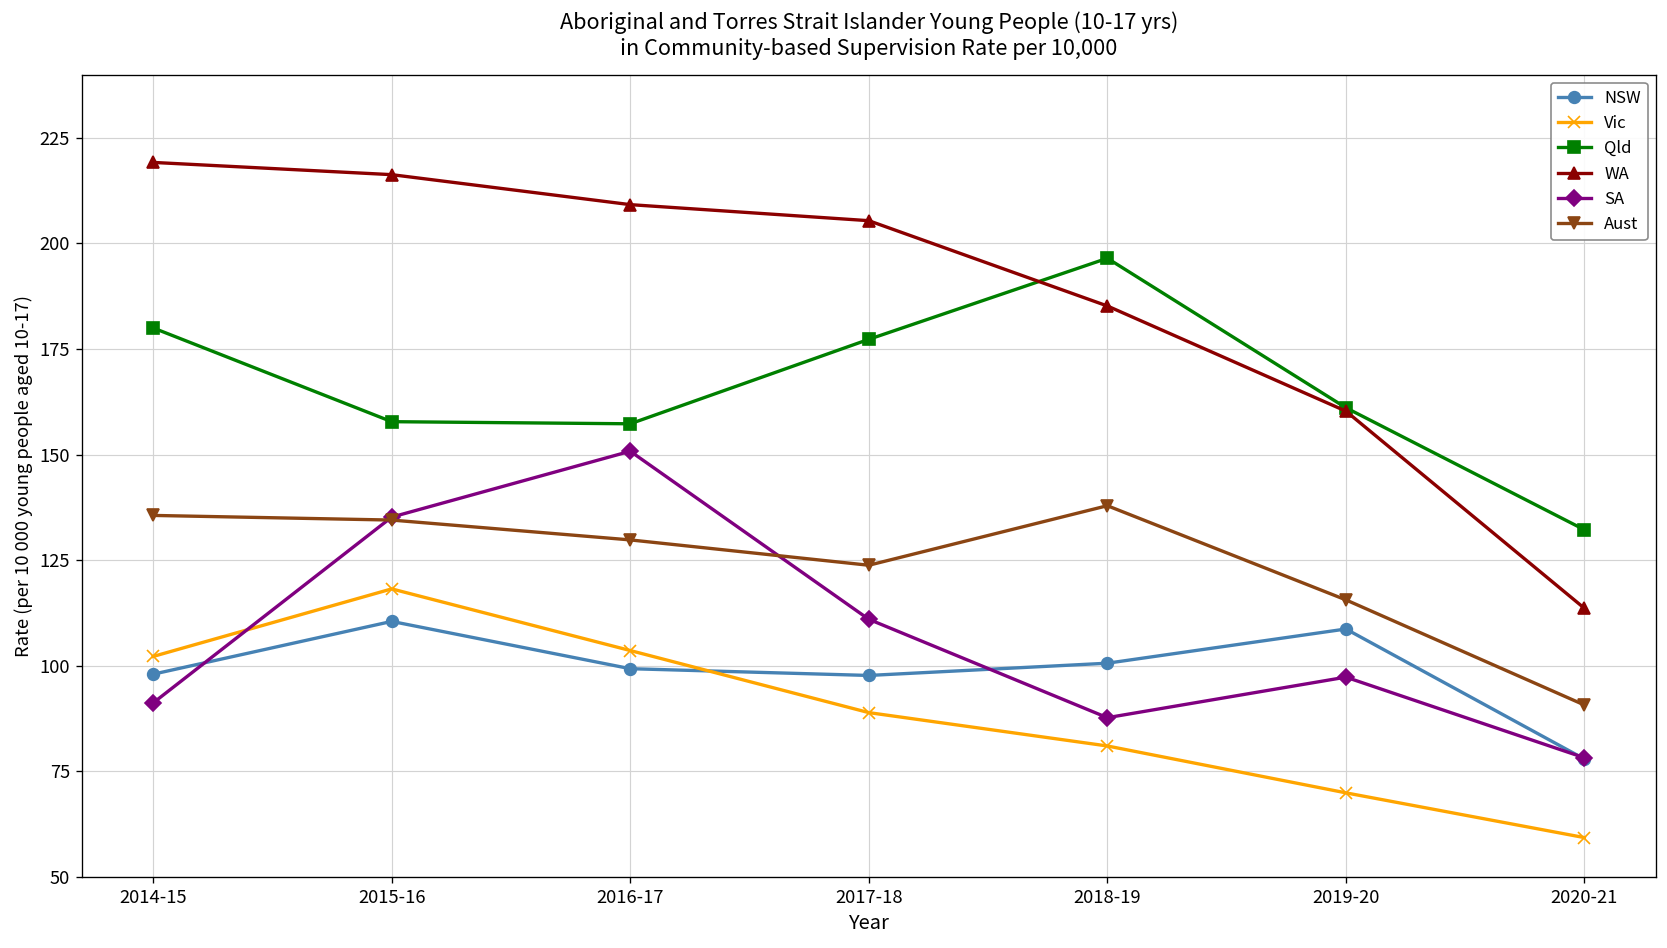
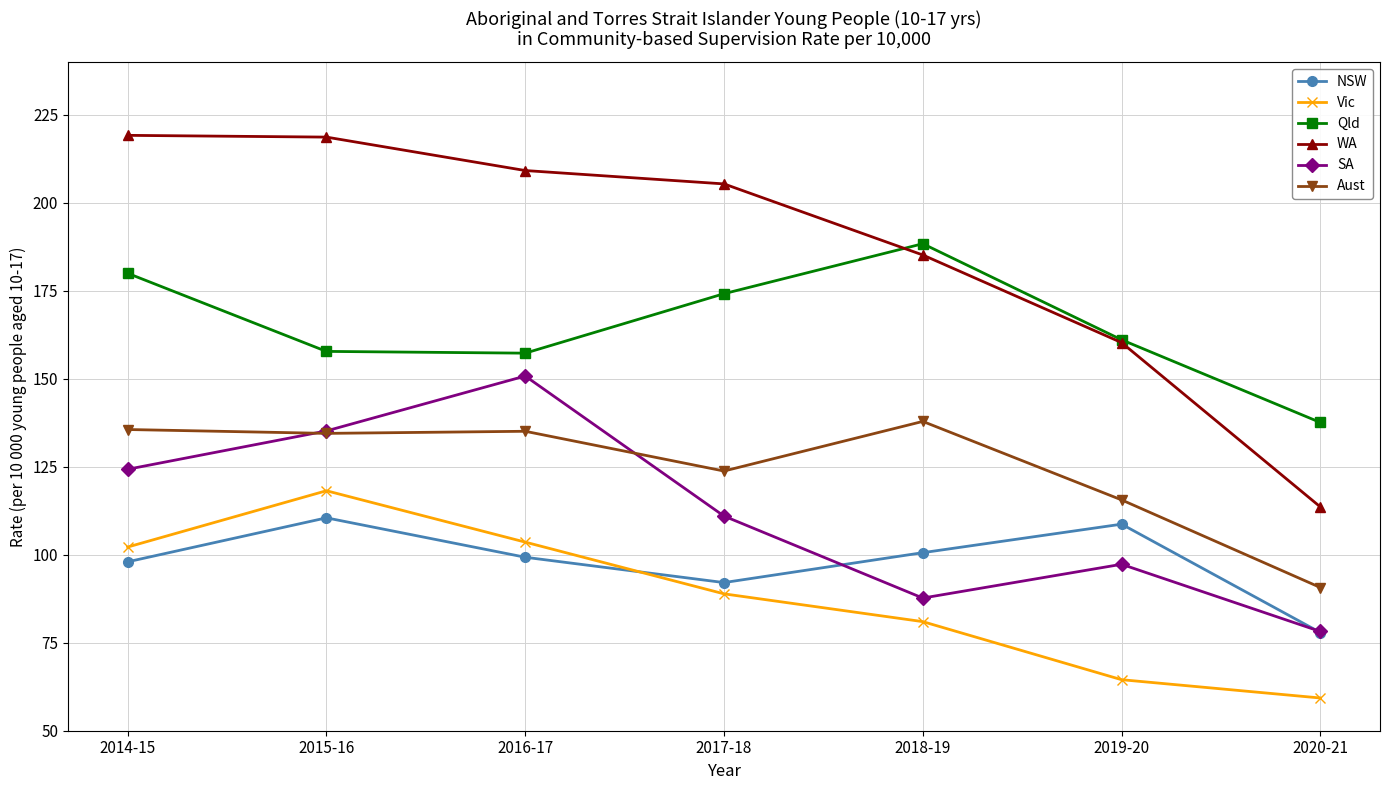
  {
    "NSW": {
      "2014-15": 98,
      "2015-16": 111,
      "2016-17": 99,
-     "2017-18": 98,
+     "2017-18": 92,
      "2018-19": 101,
      "2019-20": 109
    },
    "Vic": {
      "2014-15": 102,
      "2015-16": 118,
      "2016-17": 104,
      "2017-18": 89,
      "2018-19": 81,
-     "2019-20": 70,
+     "2019-20": 65,
      "2020-21": 59
    },
    "Qld": {
      "2014-15": 180,
      "2015-16": 158,
      "2016-17": 157,
-     "2017-18": 177,
-     "2018-19": 197,
+     "2017-18": 174,
+     "2018-19": 188,
      "2019-20": 161,
-     "2020-21": 132
+     "2020-21": 138
    },
    "WA": {
      "2014-15": 219,
-     "2015-16": 216,
+     "2015-16": 219,
      "2016-17": 209,
      "2017-18": 205,
      "2018-19": 185,
      "2019-20": 160,
      "2020-21": 114
    },
    "SA": {
-     "2014-15": 91,
+     "2014-15": 124,
      "2016-17": 151,
      "2017-18": 111,
      "2018-19": 88,
      "2019-20": 97
    },
    "Aust": {
      "2014-15": 136,
-     "2016-17": 130,
+     "2016-17": 135,
      "2017-18": 124,
      "2018-19": 138,
      "2019-20": 116,
      "2020-21": 91
    }
  }
